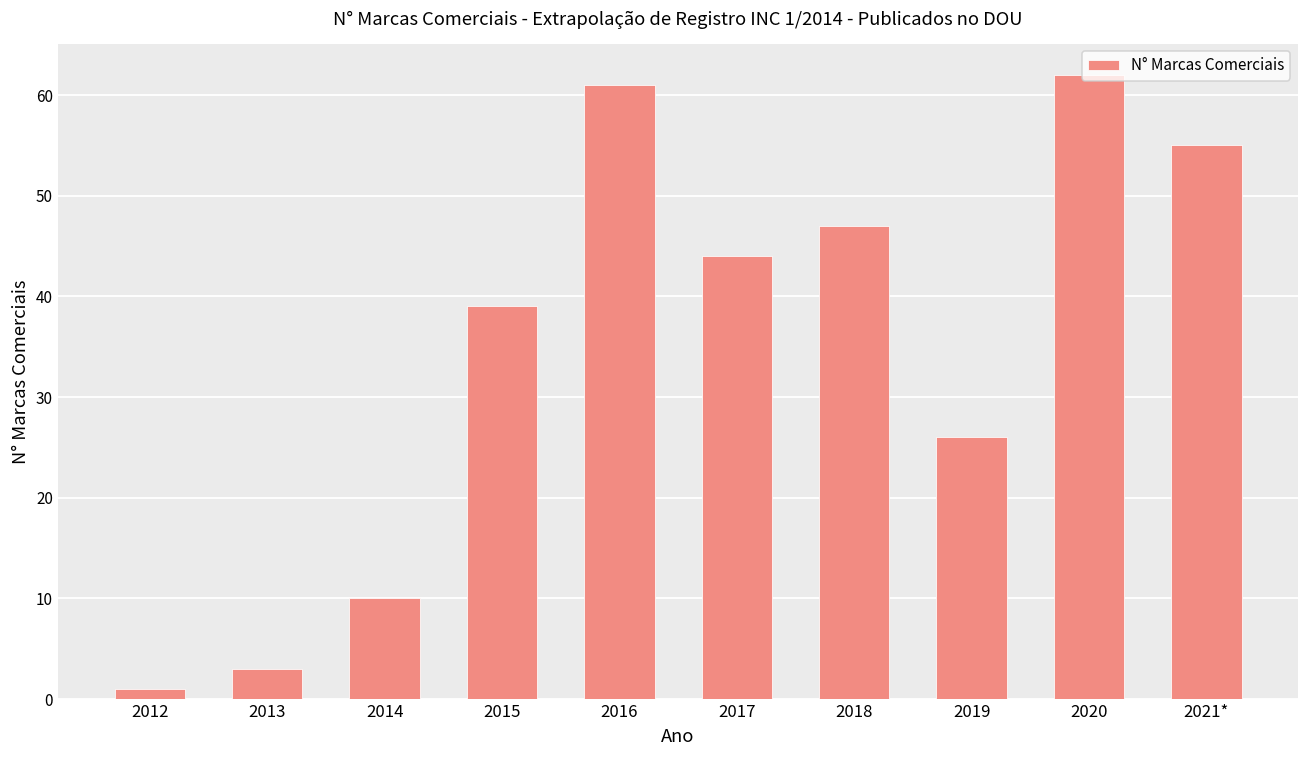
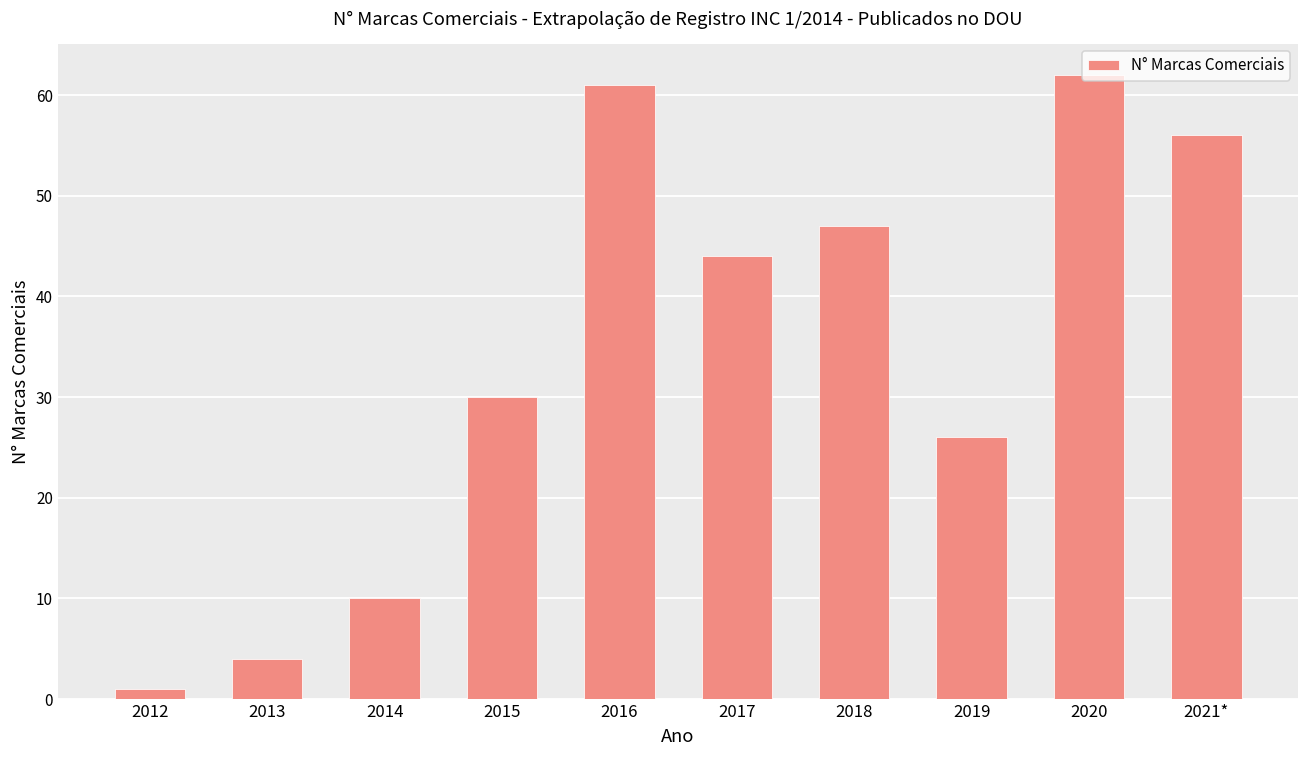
  {
    "2012": 1,
-   "2013": 3,
+   "2013": 4,
    "2014": 10,
-   "2015": 39,
+   "2015": 30,
    "2016": 61,
    "2017": 44,
    "2018": 47,
    "2019": 26,
-   "2021*": 55
+   "2021*": 56
  }
